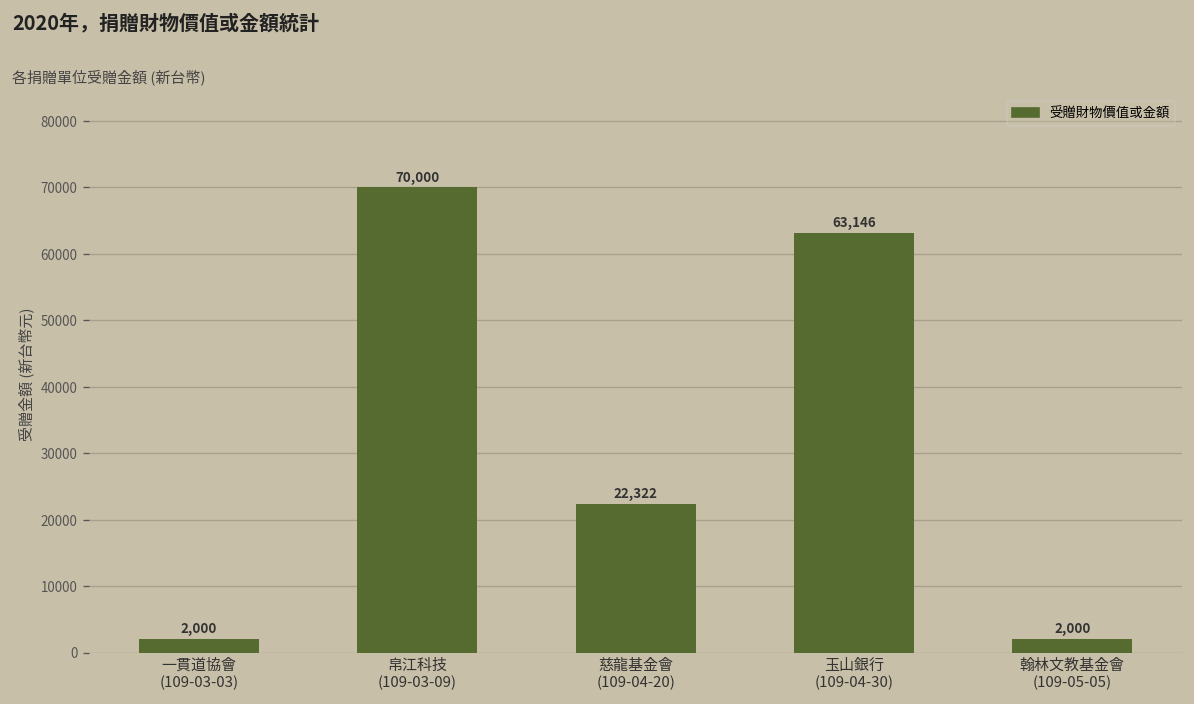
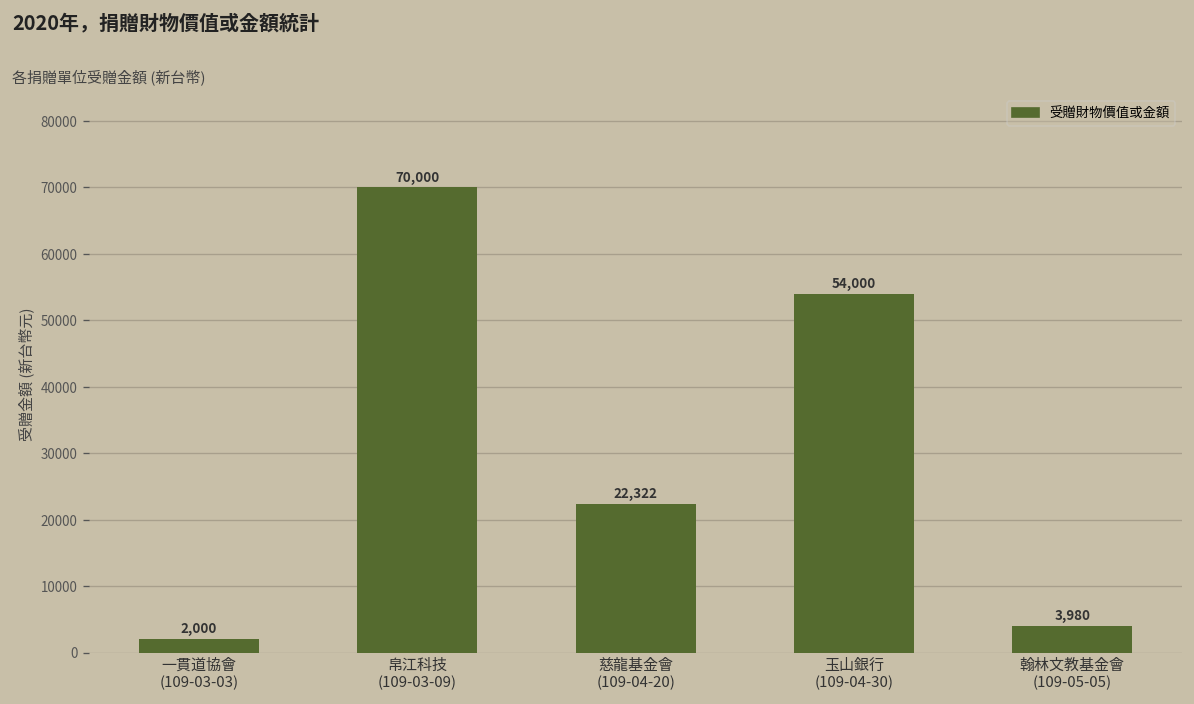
  {
    "一貫道協會 (109-03-03)": "2,000",
    "帛江科技 (109-03-09)": "70,000",
    "慈龍基金會 (109-04-20)": "22,322",
-   "玉山銀行 (109-04-30)": "63,146",
-   "翰林文教基金會 (109-05-05)": "2,000"
+   "玉山銀行 (109-04-30)": "54,000",
+   "翰林文教基金會 (109-05-05)": "3,980"
  }
